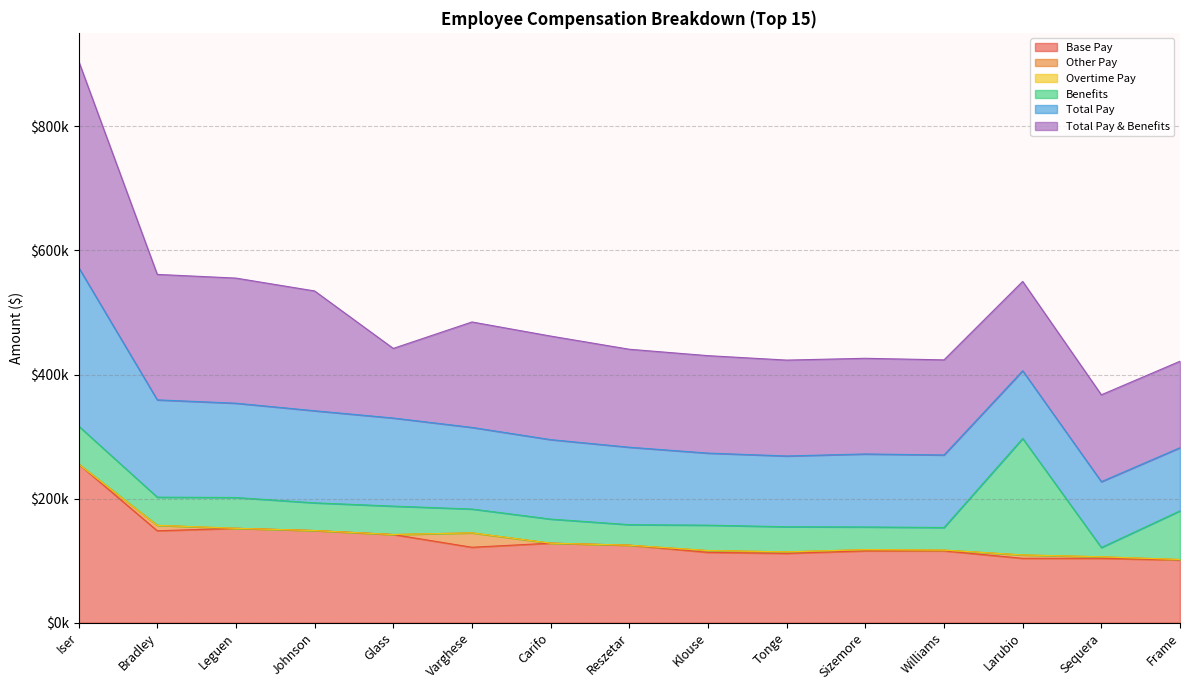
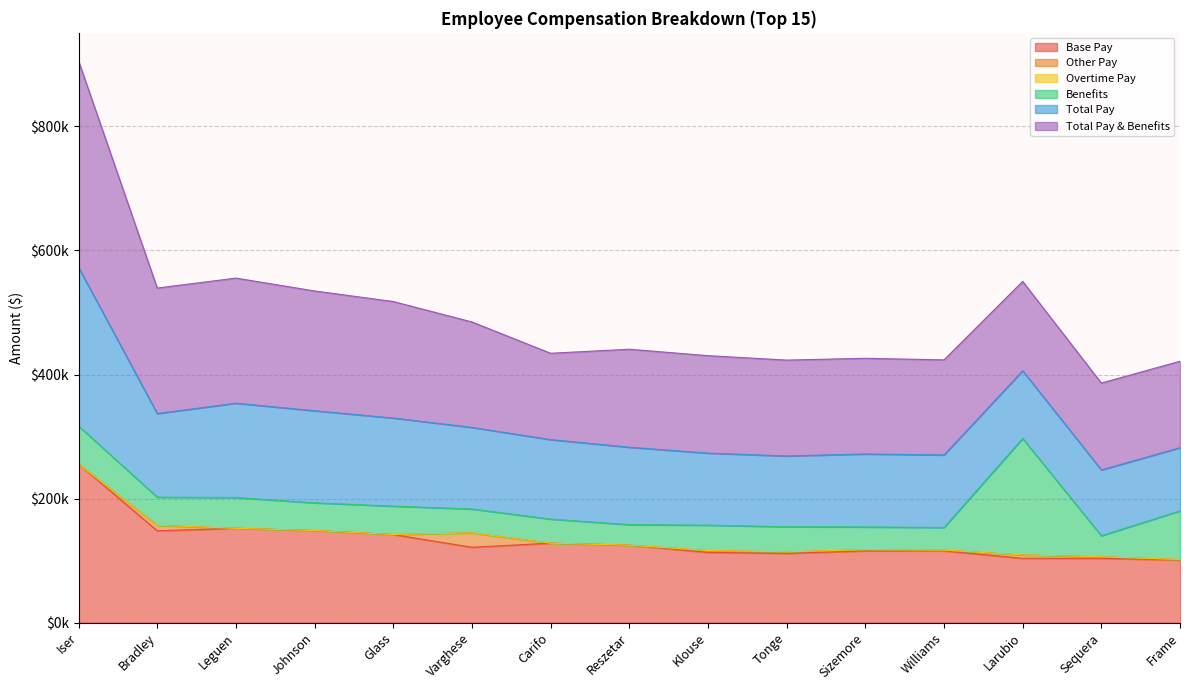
  {
    "Base Pay": {
      "Bradley": "$150000",
      "Varghese": "$120000",
      "Larubio": "$100000"
    },
    "Benefits": {
      "Iser": "$60000",
      "Bradley": "$50000",
      "Leguen": "$50000",
      "Johnson": "$40000",
      "Glass": "$50000",
      "Varghese": "$40000",
      "Carifo": "$40000",
      "Reszetar": "$30000",
      "Klouse": "$40000",
      "Tonge": "$40000",
      "Sizemore": "$40000",
      "Williams": "$40000",
      "Larubio": "$190000",
-     "Sequera": "$10000",
+     "Sequera": "$30000",
      "Frame": "$80000"
    },
    "Total Pay": {
      "Iser": "$260000",
-     "Bradley": "$160000",
+     "Bradley": "$130000",
      "Leguen": "$150000",
      "Johnson": "$150000",
      "Glass": "$140000",
      "Varghese": "$130000",
      "Carifo": "$130000",
      "Reszetar": "$120000",
      "Klouse": "$120000",
      "Tonge": "$110000",
      "Sizemore": "$120000",
      "Williams": "$120000",
      "Larubio": "$110000",
      "Sequera": "$110000",
      "Frame": "$100000"
    },
    "Total Pay & Benefits": {
      "Iser": "$330000",
      "Bradley": "$200000",
      "Leguen": "$200000",
      "Johnson": "$190000",
-     "Glass": "$110000",
+     "Glass": "$190000",
      "Varghese": "$170000",
-     "Carifo": "$170000",
+     "Carifo": "$140000",
      "Reszetar": "$160000",
      "Klouse": "$160000",
      "Tonge": "$150000",
      "Sizemore": "$150000",
      "Williams": "$150000",
      "Larubio": "$140000",
      "Sequera": "$140000",
      "Frame": "$140000"
    }
  }
